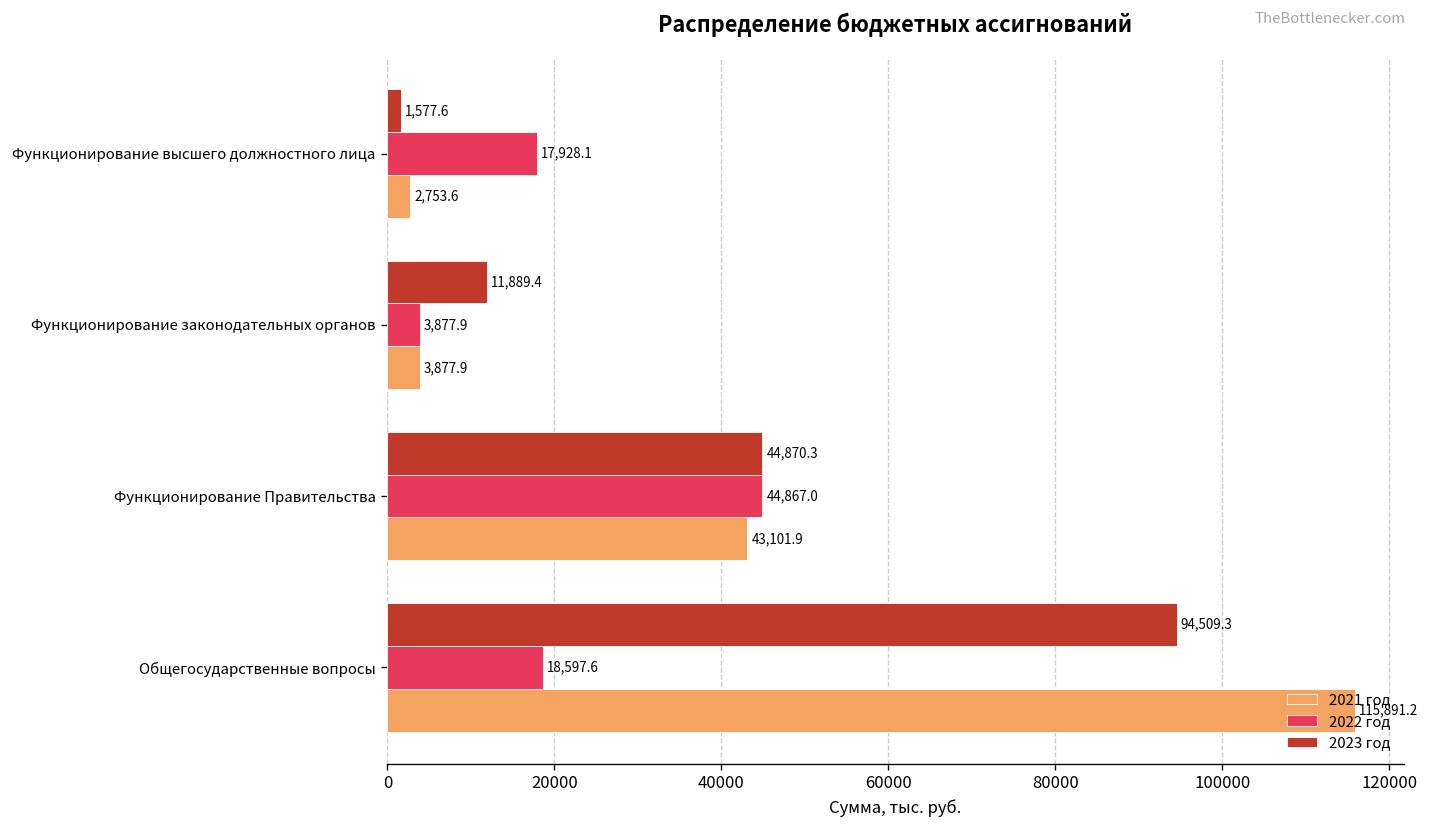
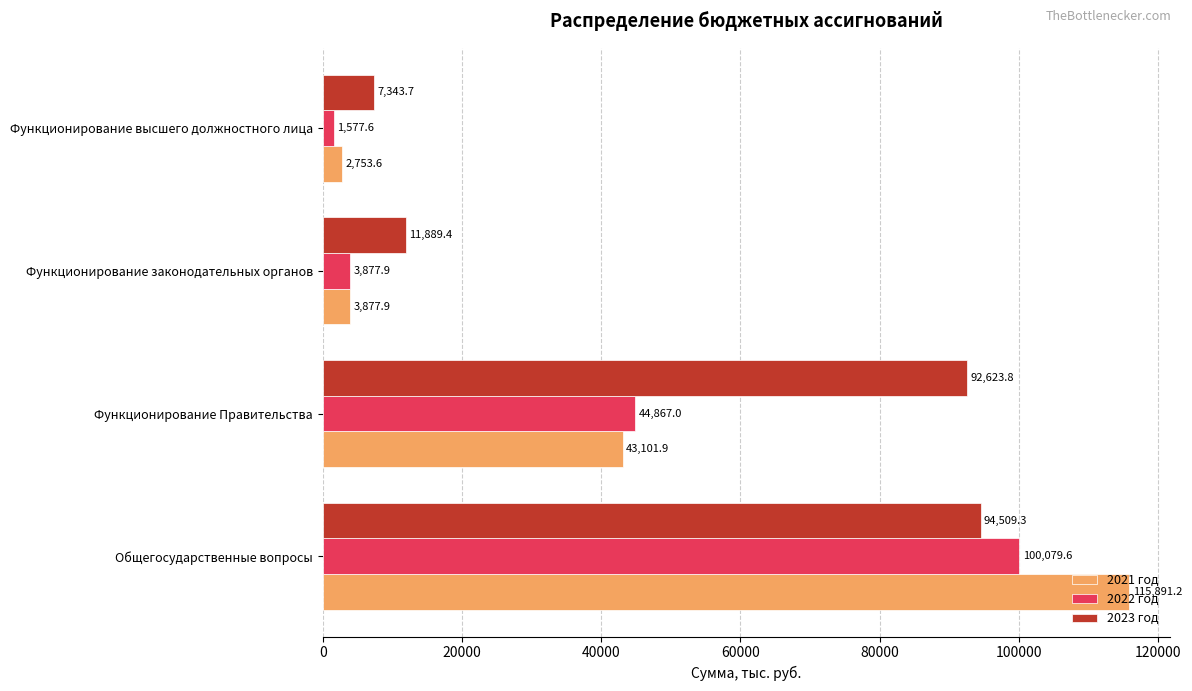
  {
    "2021 год": {
      "Функционирование высшего должностного лица": "2,753.6",
      "Функционирование законодательных органов": "3,877.9",
      "Функционирование Правительства": "43,101.9",
      "Общегосударственные вопросы": "115,891.2"
    },
    "2022 год": {
-     "Функционирование высшего должностного лица": "17,928.1",
+     "Функционирование высшего должностного лица": "1,577.6",
      "Функционирование законодательных органов": "3,877.9",
      "Функционирование Правительства": "44,867.0",
-     "Общегосударственные вопросы": "18,597.6"
+     "Общегосударственные вопросы": "100,079.6"
    },
    "2023 год": {
-     "Функционирование высшего должностного лица": "1,577.6",
+     "Функционирование высшего должностного лица": "7,343.7",
      "Функционирование законодательных органов": "11,889.4",
-     "Функционирование Правительства": "44,870.3",
+     "Функционирование Правительства": "92,623.8",
      "Общегосударственные вопросы": "94,509.3"
    }
  }
